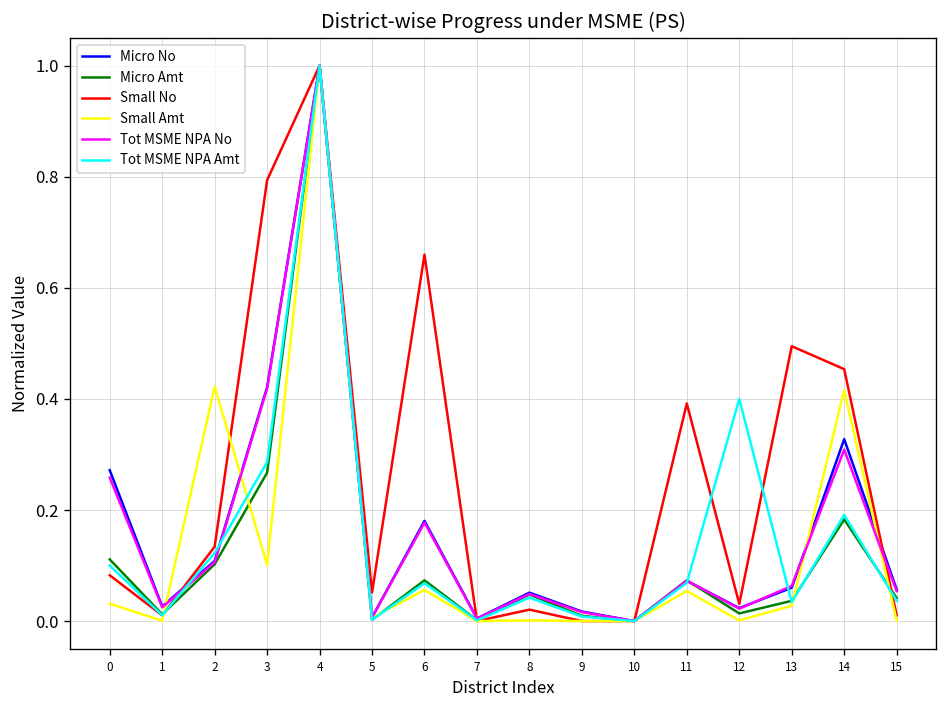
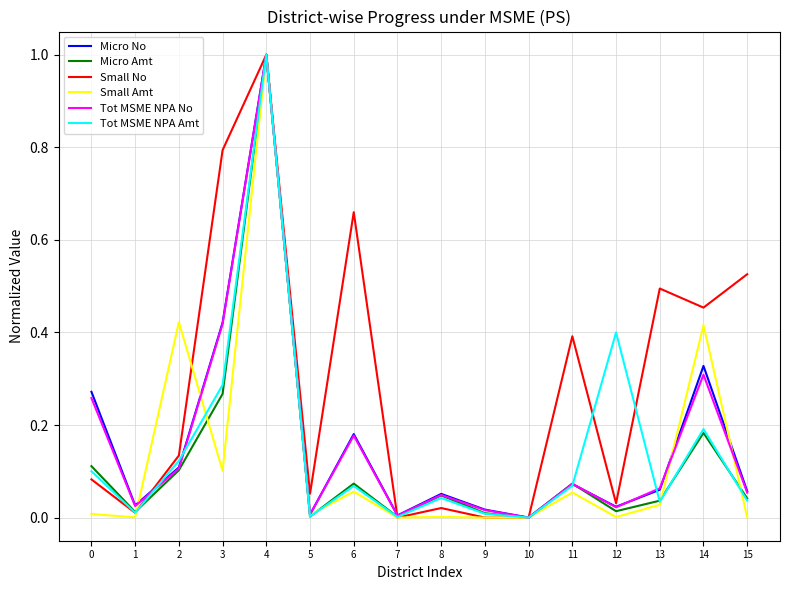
  {
    "Micro No": {
      "0": 0.27,
      "14": 0.33
    },
    "Micro Amt": {
      "0": 0.11,
      "3": 0.27,
      "12": 0.01,
      "14": 0.18
    },
    "Small No": {
      "0": 0.08,
      "2": 0.13,
      "3": 0.79,
      "5": 0.05,
      "6": 0.66,
      "8": 0.02,
      "11": 0.39,
      "12": 0.03,
      "13": 0.49,
      "14": 0.45,
-     "15": 0.01
+     "15": 0.53
    },
    "Small Amt": {
-     "0": 0.03,
+     "0": 0.01,
      "1": 0.00,
      "2": 0.42,
      "3": 0.10,
      "6": 0.06,
      "8": 0.00,
      "11": 0.05,
      "12": 0.00,
      "13": 0.03,
      "14": 0.42,
      "15": 0.00
    },
    "Tot MSME NPA No": {
      "0": 0.26,
      "14": 0.31
    },
    "Tot MSME NPA Amt": {
      "0": 0.10,
      "2": 0.12,
      "3": 0.29,
      "8": 0.04,
      "12": 0.40,
      "14": 0.19
    }
  }
